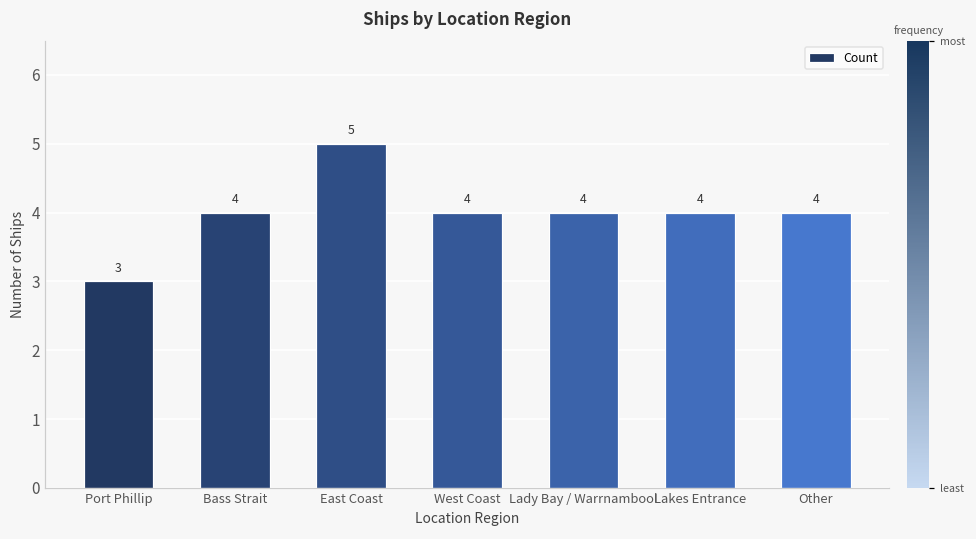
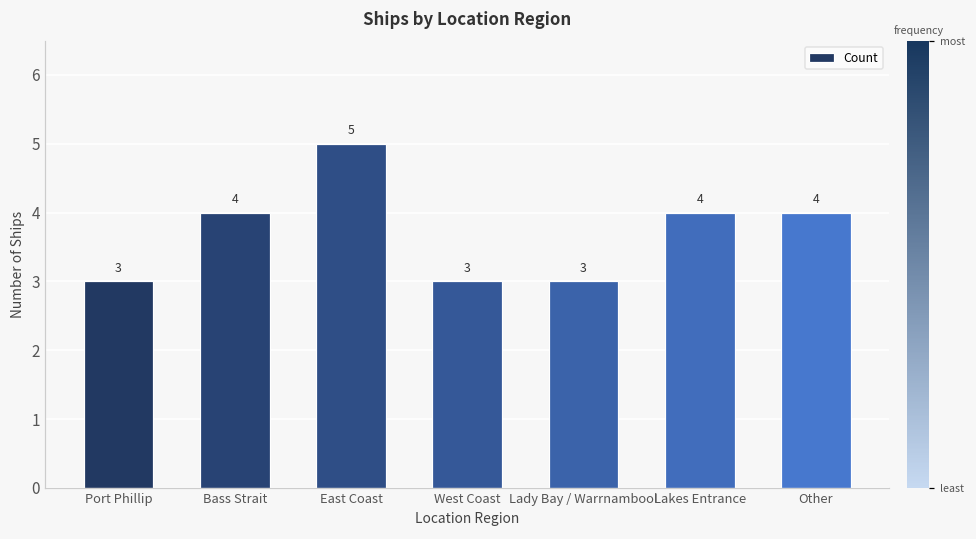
  {
    "Port Phillip": 3,
    "Bass Strait": 4,
    "East Coast": 5,
-   "West Coast": 4,
-   "Lady Bay / Warrnambool": 4,
+   "West Coast": 3,
+   "Lady Bay / Warrnambool": 3,
    "Lakes Entrance": 4,
    "Other": 4
  }
